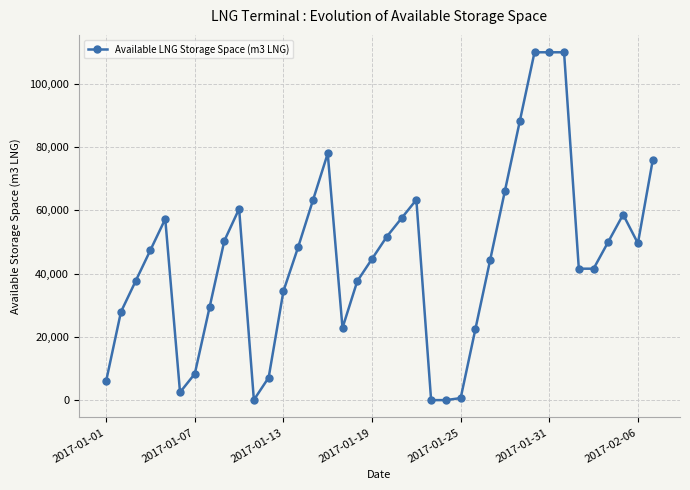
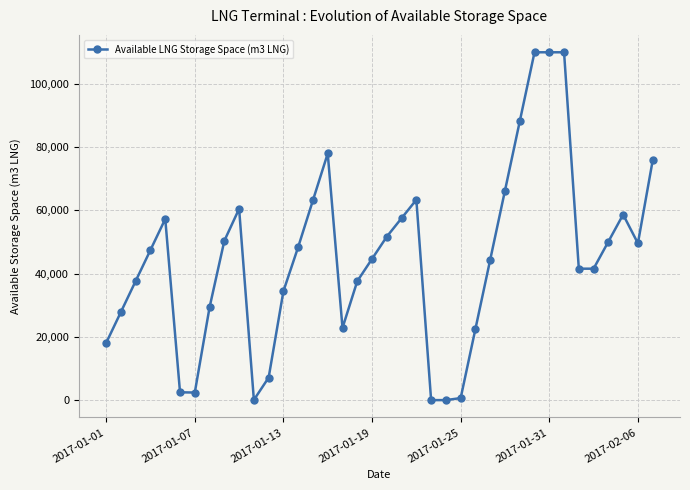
  {
-   "2017-01-01": "6,000",
-   "2017-01-07": "8,000",
+   "2017-01-01": "18,000",
+   "2017-01-07": "2,000",
    "2017-01-13": "34,000",
    "2017-01-19": "45,000",
    "2017-01-25": "1,000",
    "2017-01-31": "110,000",
    "2017-02-06": "50,000"
  }
